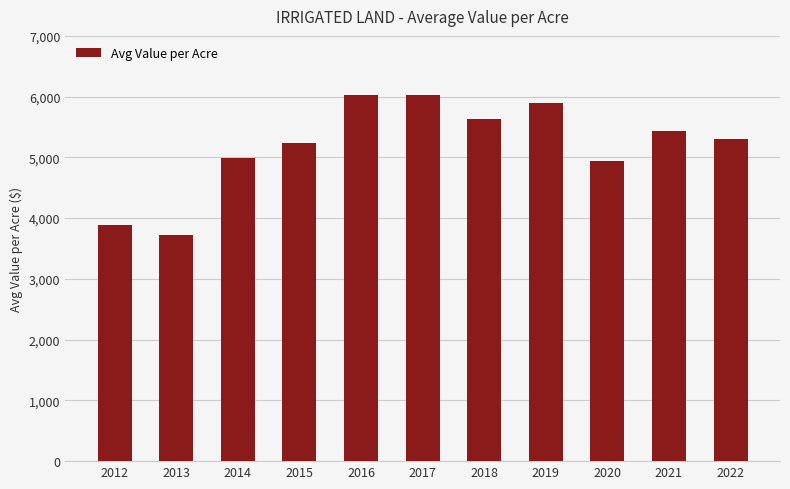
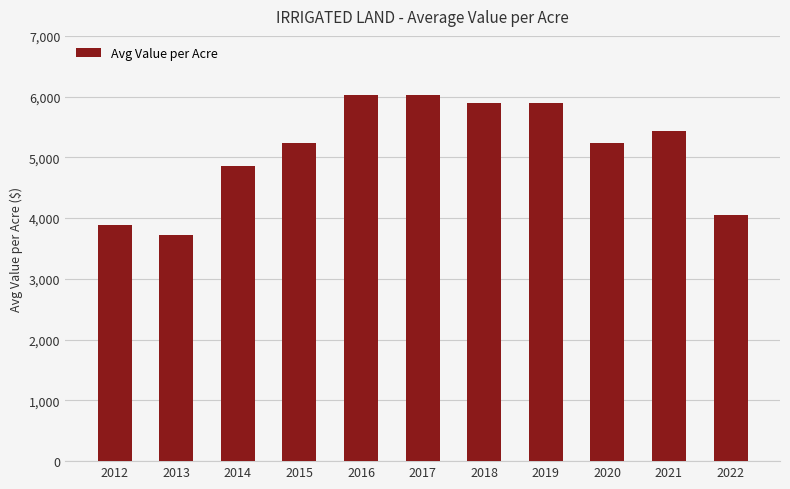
  {
    "2012": "3,900",
    "2013": "3,700",
-   "2014": "5,000",
+   "2014": "4,900",
    "2015": "5,200",
    "2016": "6,000",
    "2017": "6,000",
-   "2018": "5,600",
+   "2018": "5,900",
    "2019": "5,900",
-   "2020": "4,900",
+   "2020": "5,200",
    "2021": "5,400",
-   "2022": "5,300"
+   "2022": "4,000"
  }
